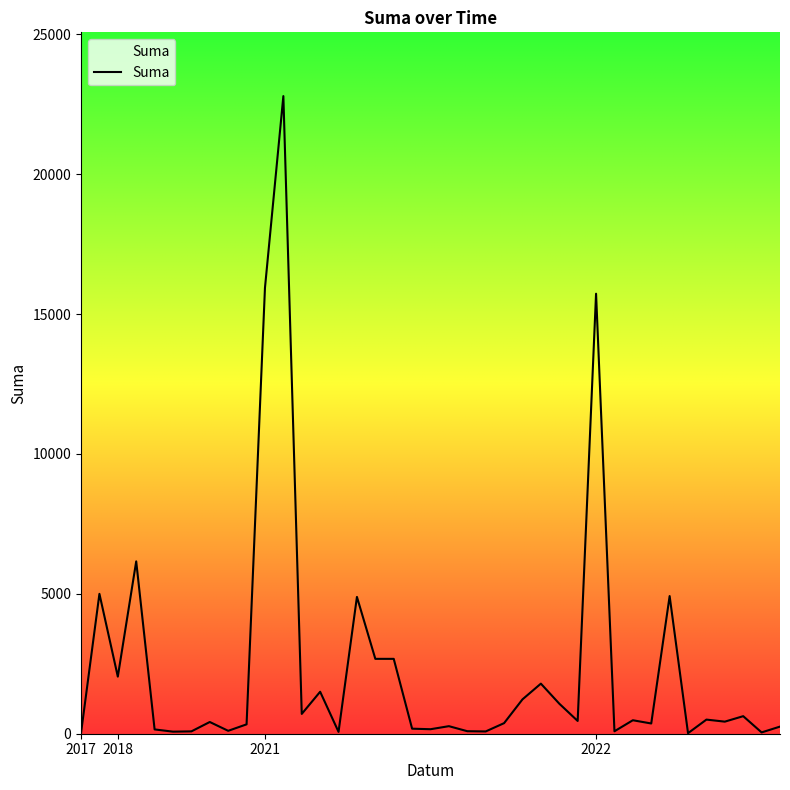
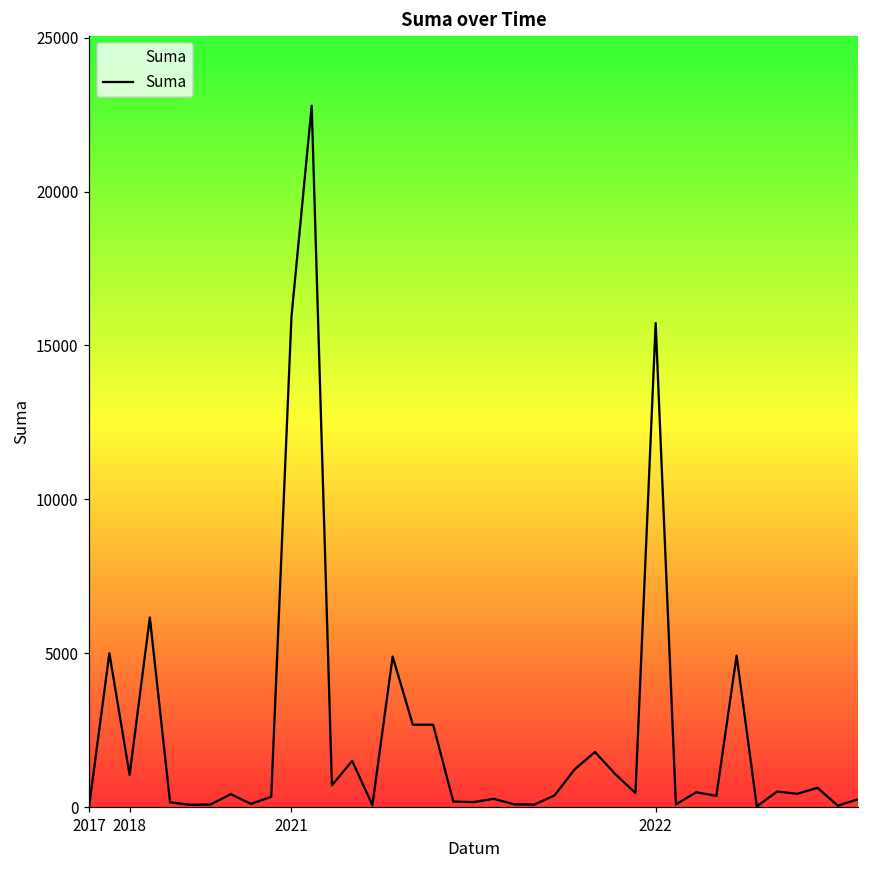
  {
    "2017": 0,
-   "2018": 2000,
+   "2018": 1000,
    "2021": 15900,
    "2022": 15700
  }
